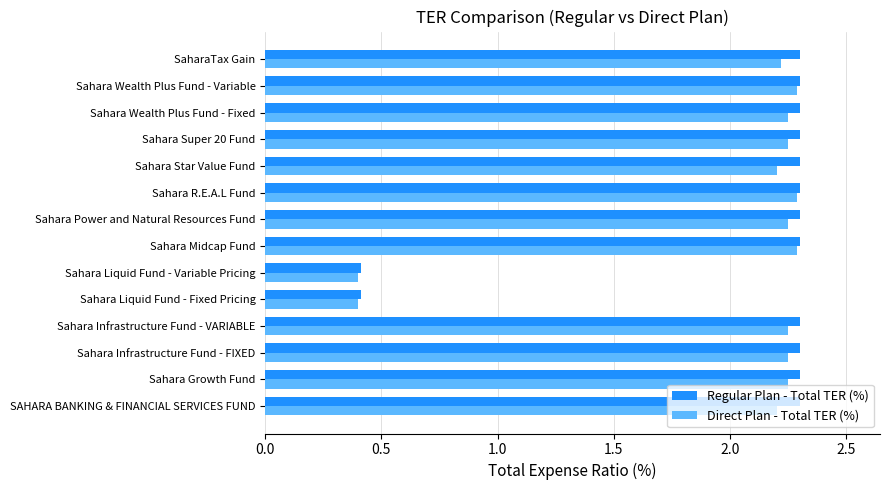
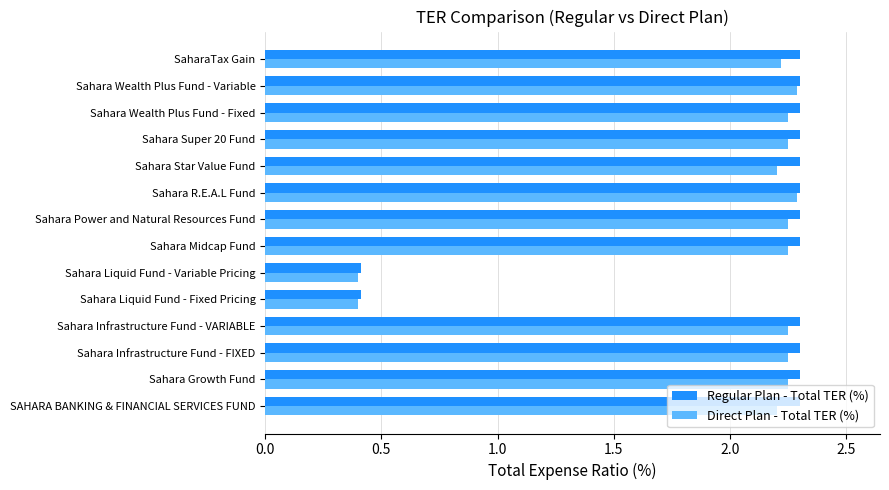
  {
    "Regular Plan - Total TER (%)": {
      "SaharaTax Gain": 2.30,
      "Sahara Wealth Plus Fund - Variable": 2.30,
      "Sahara Wealth Plus Fund - Fixed": 2.30,
      "Sahara Super 20 Fund": 2.30,
      "Sahara Star Value Fund": 2.30,
      "Sahara R.E.A.L Fund": 2.30,
      "Sahara Power and Natural Resources Fund": 2.30,
      "Sahara Midcap Fund": 2.30,
      "Sahara Liquid Fund - Variable Pricing": 0.41,
      "Sahara Liquid Fund - Fixed Pricing": 0.41,
      "Sahara Infrastructure Fund - VARIABLE": 2.30,
      "Sahara Infrastructure Fund - FIXED": 2.30,
      "Sahara Growth Fund": 2.30
    },
    "Direct Plan - Total TER (%)": {
      "SaharaTax Gain": 2.22,
      "Sahara Wealth Plus Fund - Variable": 2.29,
      "Sahara Wealth Plus Fund - Fixed": 2.25,
      "Sahara Super 20 Fund": 2.25,
      "Sahara Star Value Fund": 2.20,
      "Sahara R.E.A.L Fund": 2.29,
      "Sahara Power and Natural Resources Fund": 2.25,
-     "Sahara Midcap Fund": 2.29,
+     "Sahara Midcap Fund": 2.25,
      "Sahara Liquid Fund - Variable Pricing": 0.40,
      "Sahara Liquid Fund - Fixed Pricing": 0.40,
      "Sahara Infrastructure Fund - VARIABLE": 2.25,
      "Sahara Infrastructure Fund - FIXED": 2.25,
      "Sahara Growth Fund": 2.25
    }
  }
